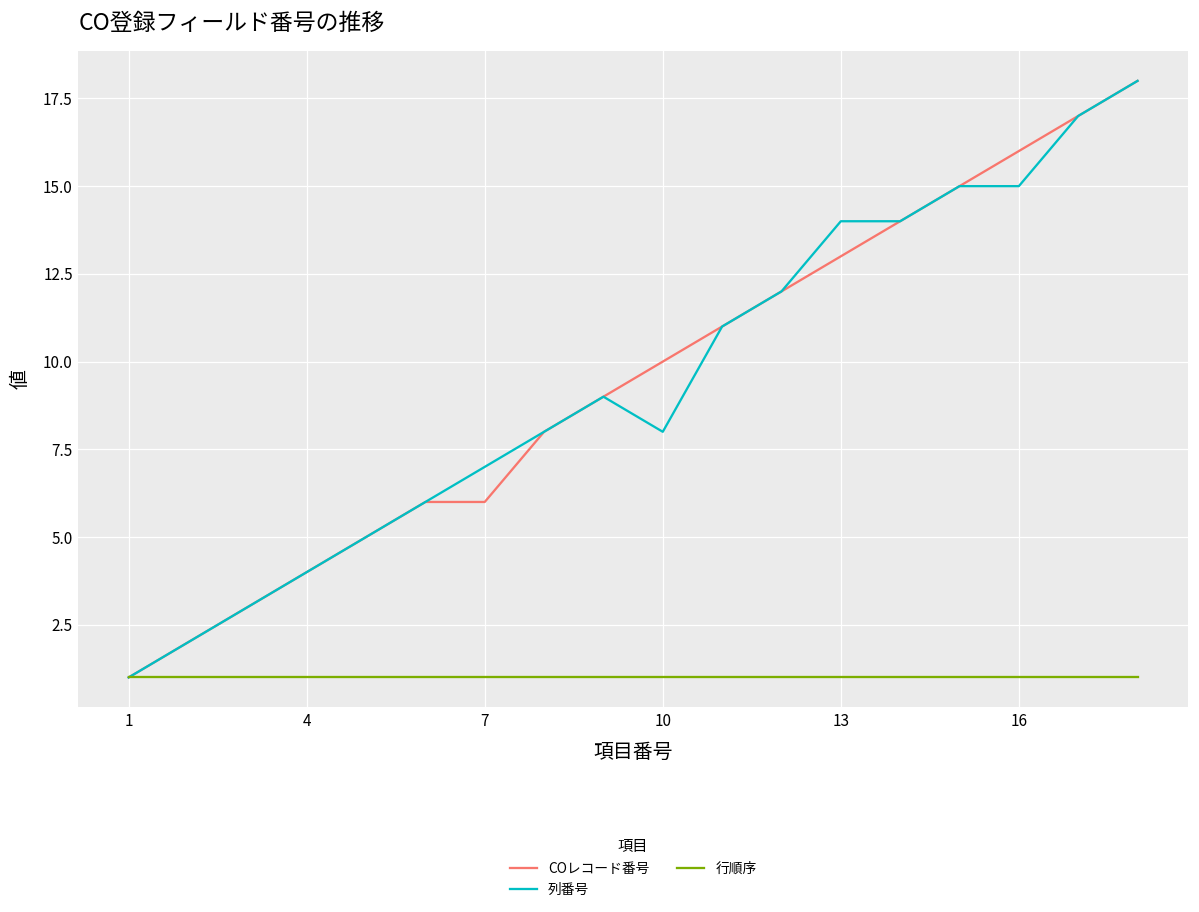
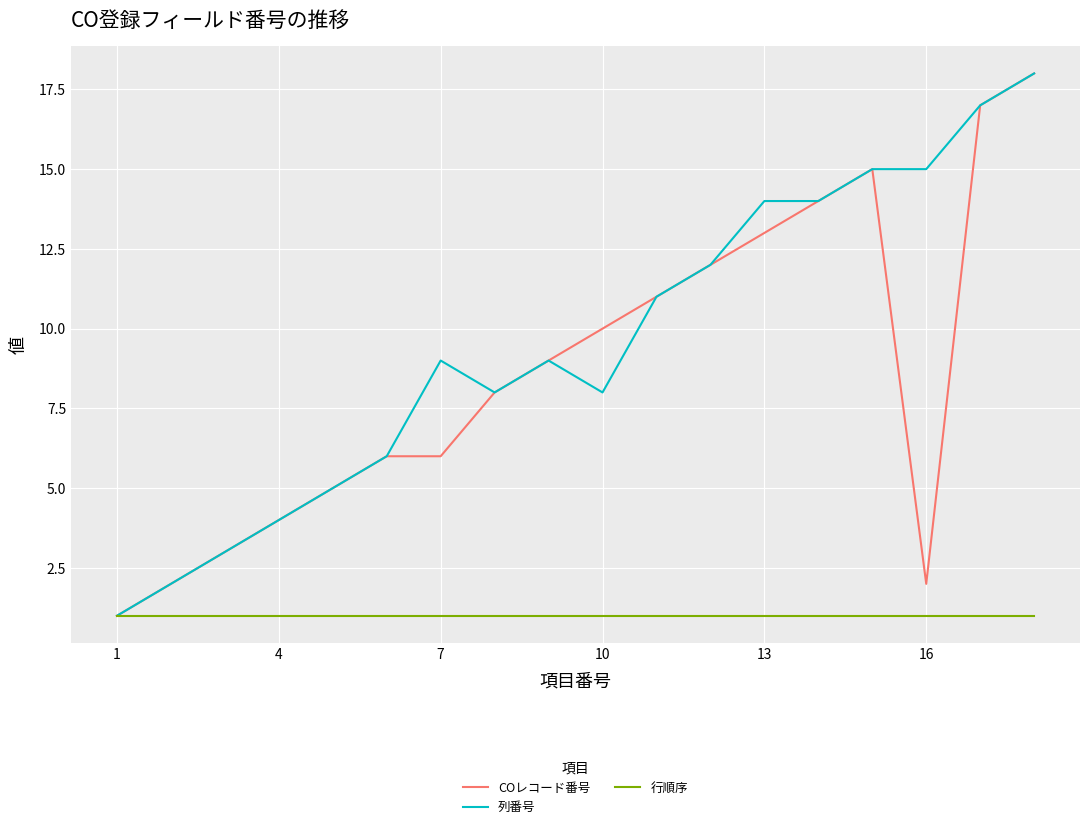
  {
    "COレコード番号": {
      "7": 6,
      "10": 10,
      "13": 13,
-     "16": 16
+     "16": 2
    },
    "列番号": {
-     "7": 7,
+     "7": 9,
      "10": 8,
      "13": 14,
      "16": 15
    },
    "行順序": {
      "4": 1,
      "7": 1,
      "10": 1,
      "13": 1,
      "16": 1
    }
  }
